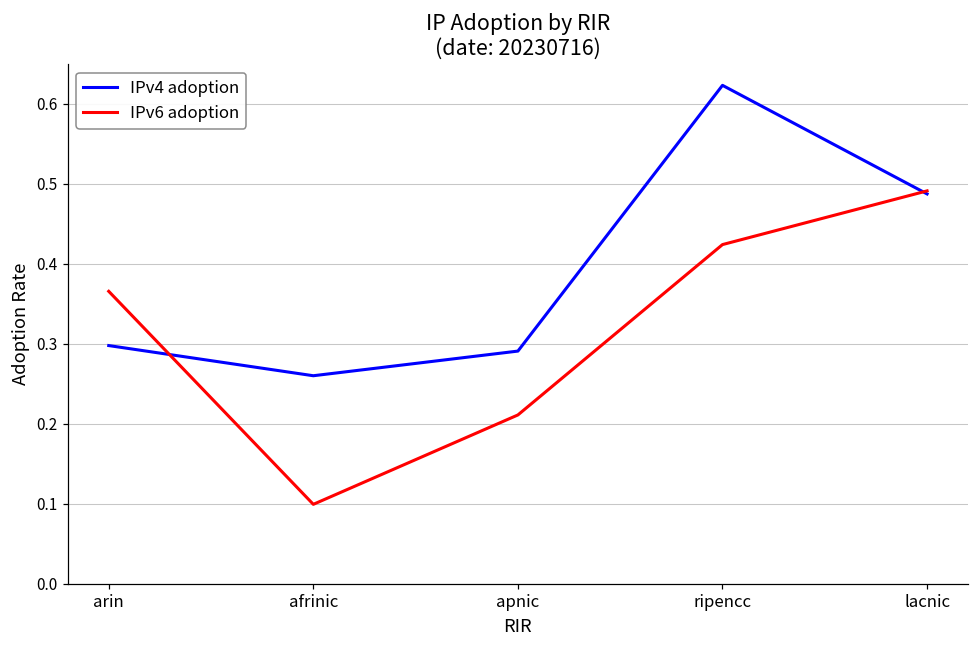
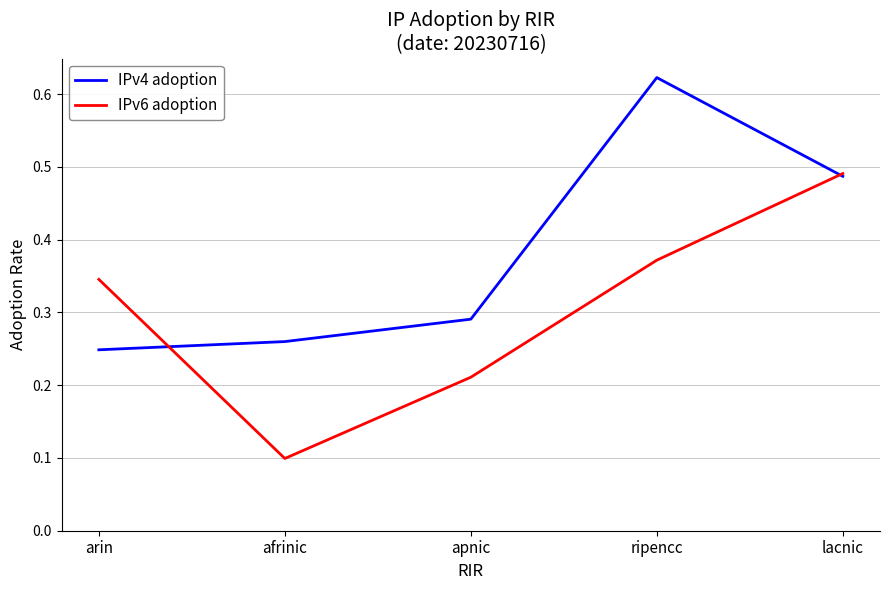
  {
    "IPv4 adoption": {
-     "arin": 0.30,
+     "arin": 0.25,
      "afrinic": 0.26,
      "apnic": 0.29,
      "ripencc": 0.62,
      "lacnic": 0.49
    },
    "IPv6 adoption": {
-     "arin": 0.37,
+     "arin": 0.35,
      "afrinic": 0.10,
      "apnic": 0.21,
-     "ripencc": 0.42,
+     "ripencc": 0.37,
      "lacnic": 0.49
    }
  }
